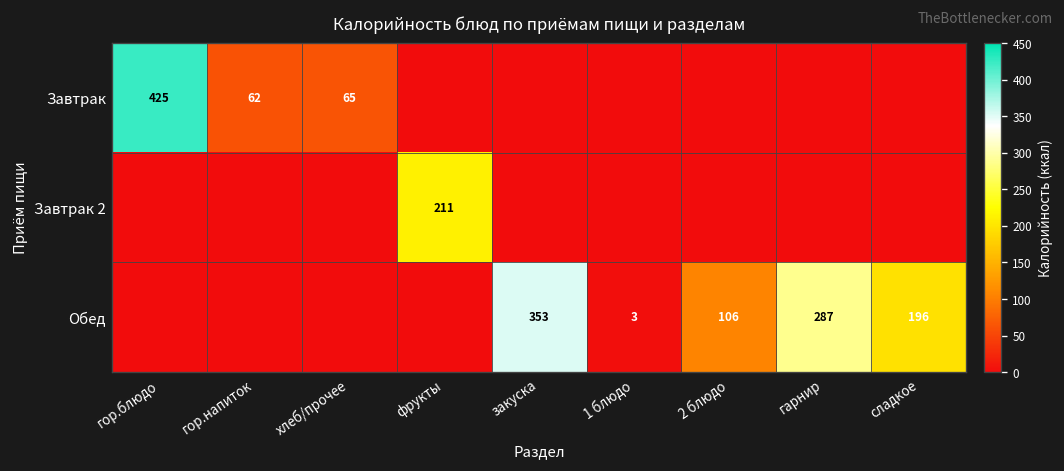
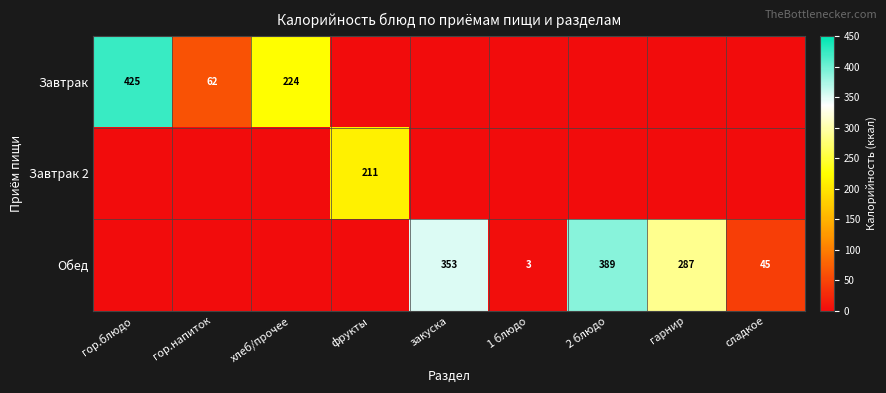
  {
    "Завтрак": {
      "гор.блюдо": 425,
      "гор.напиток": 62,
-     "хлеб/прочее": 65
+     "хлеб/прочее": 224
    },
    "Завтрак 2": {
      "фрукты": 211
    },
    "Обед": {
      "закуска": 353,
      "1 блюдо": 3,
-     "2 блюдо": 106,
+     "2 блюдо": 389,
      "гарнир": 287,
-     "сладкое": 196
+     "сладкое": 45
    }
  }
